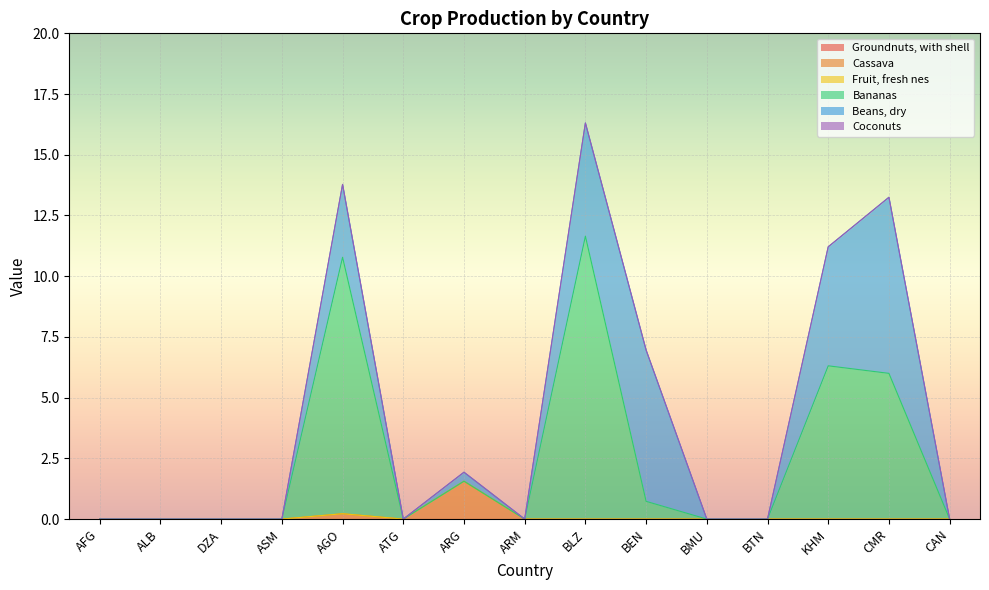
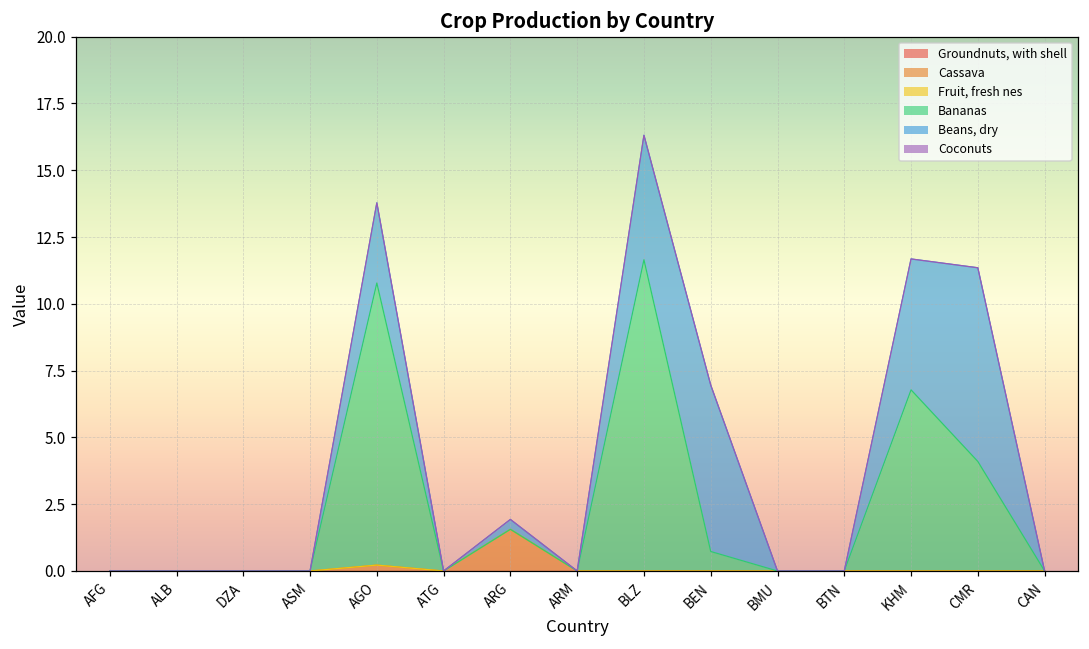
  {
    "Groundnuts, with shell": {
      "AGO": 0.0,
      "ARG": 0.0
    },
    "Fruit, fresh nes": {
      "AGO": 0.2
    },
    "Bananas": {
      "AGO": 10.6,
      "BLZ": 11.7,
      "BEN": 0.7,
-     "KHM": 6.3,
-     "CMR": 6.0
+     "KHM": 6.8,
+     "CMR": 4.1
    }
  }
